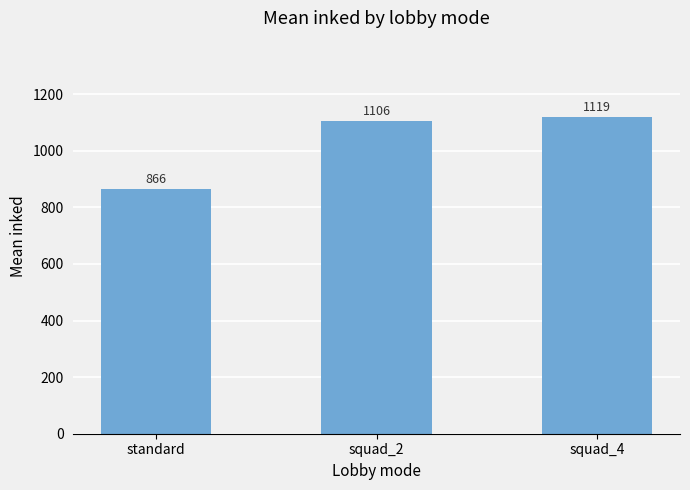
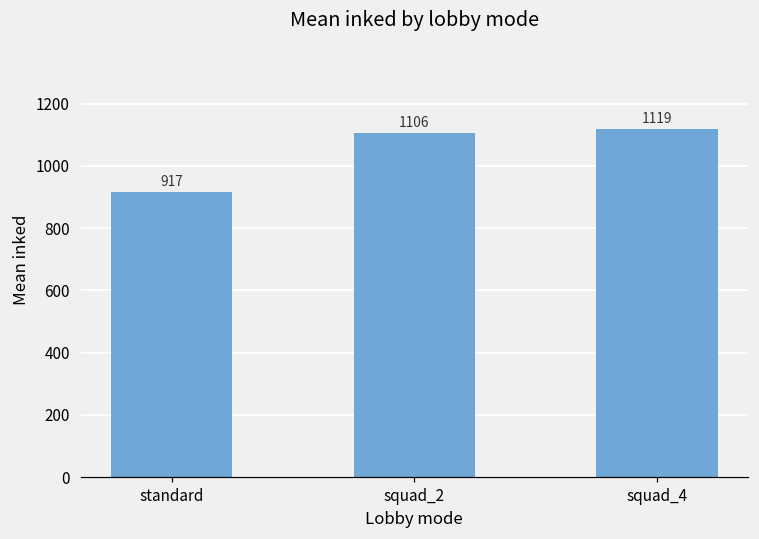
  {
-   "standard": 866,
+   "standard": 917,
    "squad_2": 1106,
    "squad_4": 1119
  }
